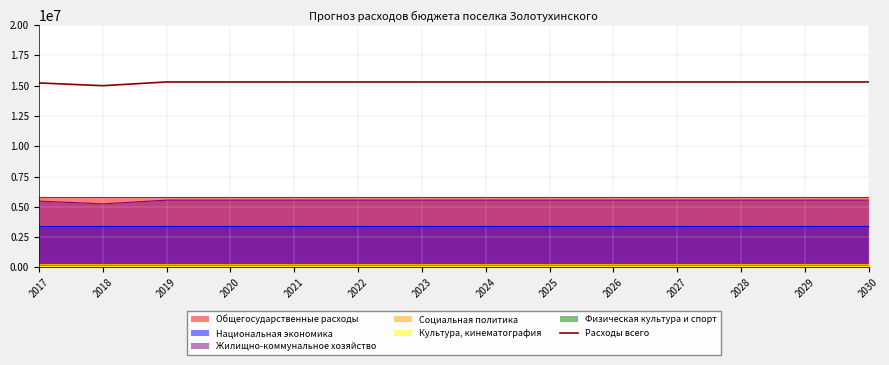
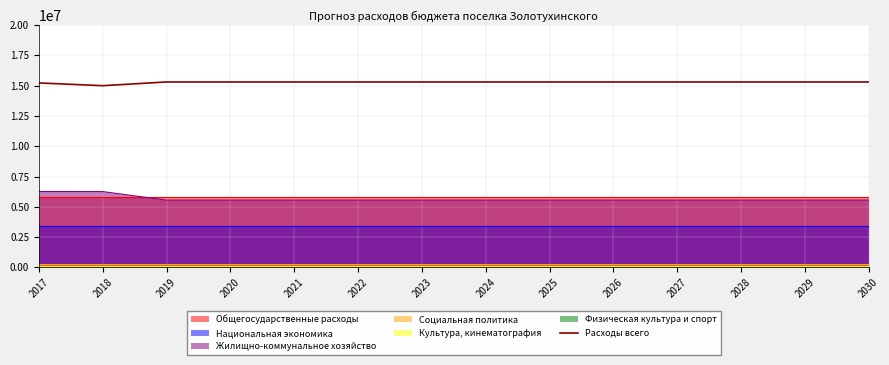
  {
    "Общегосударственные расходы": {
      "2017": 5800000,
      "2018": 5800000,
      "2019": 5800000,
      "2020": 5800000,
      "2021": 5800000,
      "2022": 5800000,
      "2023": 5800000,
      "2024": 5800000,
      "2025": 5800000,
      "2026": 5800000,
      "2027": 5800000,
      "2028": 5800000,
      "2029": 5800000,
      "2030": 5800000
    },
    "Национальная экономика": {
      "2017": 3400000,
      "2018": 3400000,
      "2019": 3400000,
      "2020": 3400000,
      "2021": 3400000,
      "2022": 3400000,
      "2023": 3400000,
      "2024": 3400000,
      "2025": 3400000,
      "2026": 3400000,
      "2027": 3400000,
      "2028": 3400000,
      "2029": 3400000,
      "2030": 3400000
    },
    "Жилищно-коммунальное хозяйство": {
-     "2017": 5500000,
-     "2018": 5200000,
+     "2017": 6300000,
+     "2018": 6300000,
      "2019": 5600000,
      "2020": 5600000,
      "2021": 5600000,
      "2022": 5600000,
      "2023": 5600000,
      "2024": 5600000,
      "2025": 5600000,
      "2026": 5600000,
      "2027": 5600000,
      "2028": 5600000,
      "2029": 5600000,
      "2030": 5600000
    },
    "Социальная политика": {
      "2017": 300000,
      "2018": 300000,
      "2019": 300000,
      "2020": 300000,
      "2021": 300000,
      "2022": 300000,
      "2023": 300000,
      "2024": 300000,
      "2025": 300000,
      "2026": 300000,
      "2027": 300000,
      "2028": 300000,
      "2029": 300000,
      "2030": 300000
    },
    "Расходы всего": {
      "2017": 15200000,
      "2018": 15000000,
      "2019": 15300000,
      "2020": 15300000,
      "2021": 15300000,
      "2022": 15300000,
      "2023": 15300000,
      "2024": 15300000,
      "2025": 15300000,
      "2026": 15300000,
      "2027": 15300000,
      "2028": 15300000,
      "2029": 15300000,
      "2030": 15300000
    }
  }
